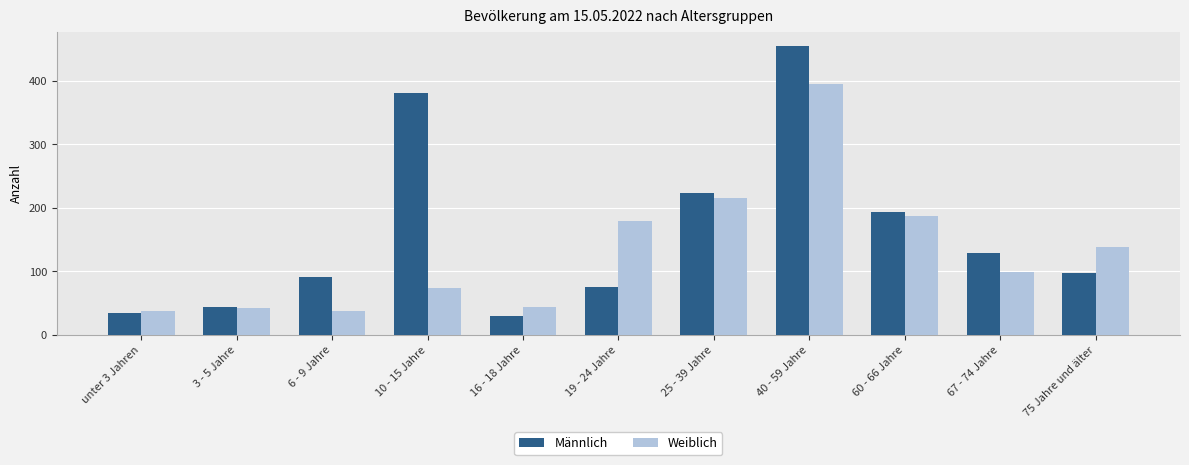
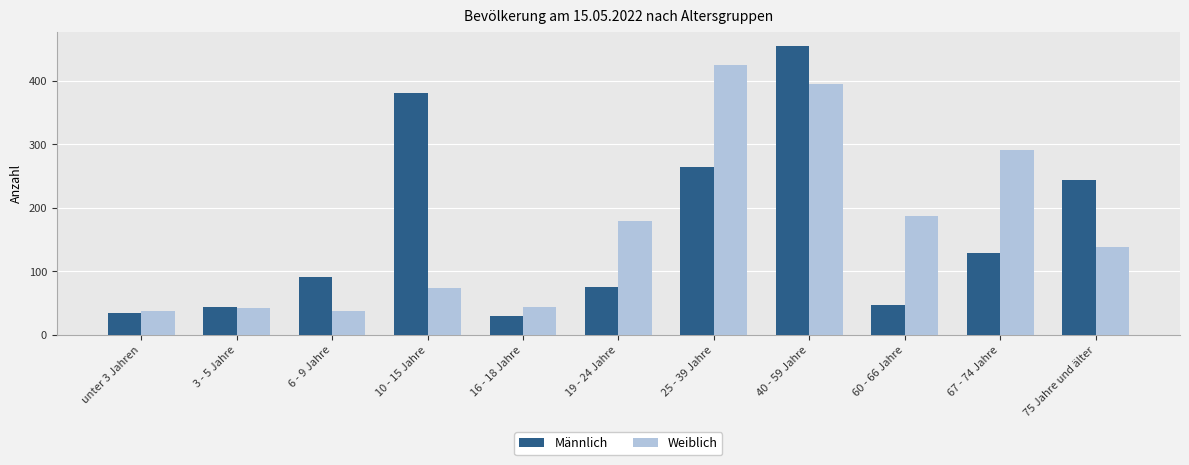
  {
    "Männlich": {
      "unter 3 Jahren": 30,
      "3 - 5 Jahre": 40,
      "6 - 9 Jahre": 90,
      "10 - 15 Jahre": 380,
      "16 - 18 Jahre": 30,
      "19 - 24 Jahre": 80,
-     "25 - 39 Jahre": 220,
+     "25 - 39 Jahre": 270,
      "40 - 59 Jahre": 460,
-     "60 - 66 Jahre": 190,
+     "60 - 66 Jahre": 50,
      "67 - 74 Jahre": 130,
-     "75 Jahre und älter": 100
+     "75 Jahre und älter": 240
    },
    "Weiblich": {
      "unter 3 Jahren": 40,
      "3 - 5 Jahre": 40,
      "6 - 9 Jahre": 40,
      "10 - 15 Jahre": 70,
      "16 - 18 Jahre": 40,
      "19 - 24 Jahre": 180,
-     "25 - 39 Jahre": 220,
+     "25 - 39 Jahre": 430,
      "40 - 59 Jahre": 400,
      "60 - 66 Jahre": 190,
-     "67 - 74 Jahre": 100,
+     "67 - 74 Jahre": 290,
      "75 Jahre und älter": 140
    }
  }
